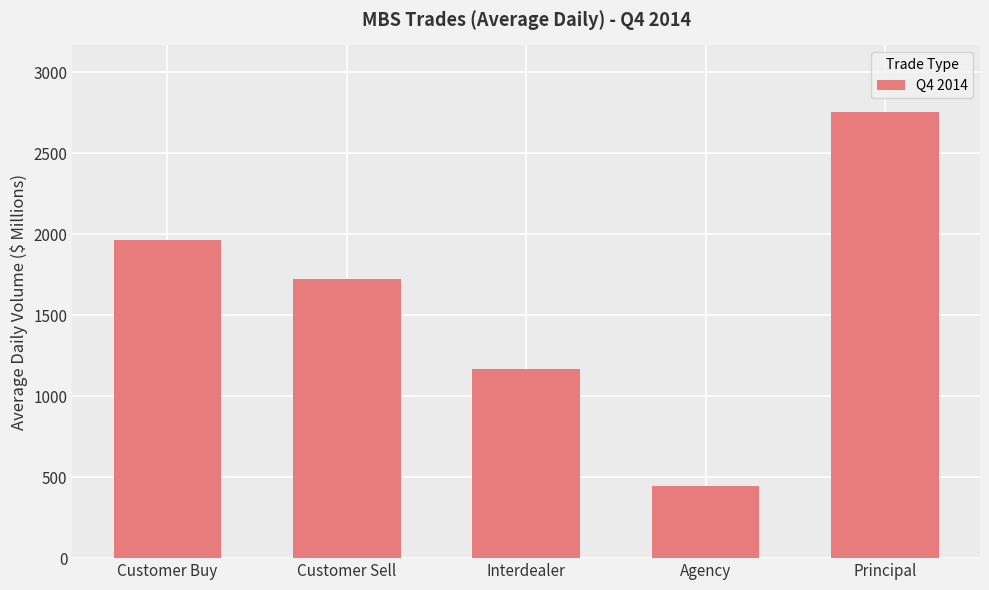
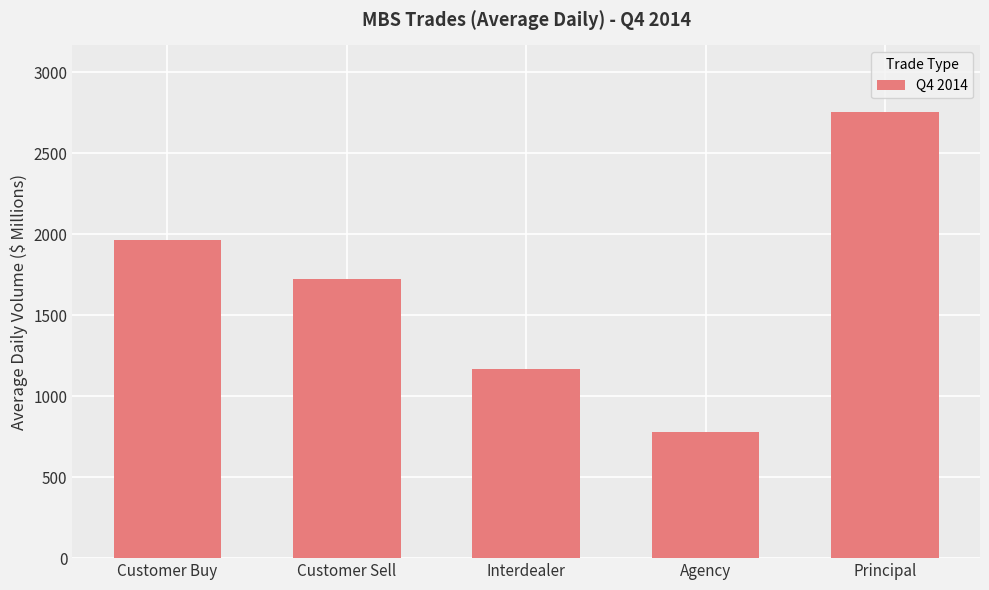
  {
    "Customer Buy": 1960,
    "Customer Sell": 1720,
    "Interdealer": 1170,
-   "Agency": 450,
+   "Agency": 780,
    "Principal": 2750
  }
